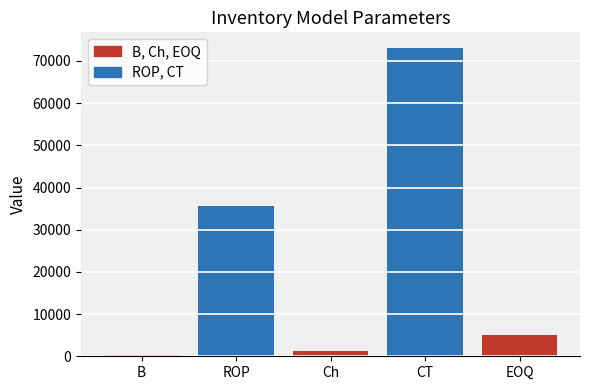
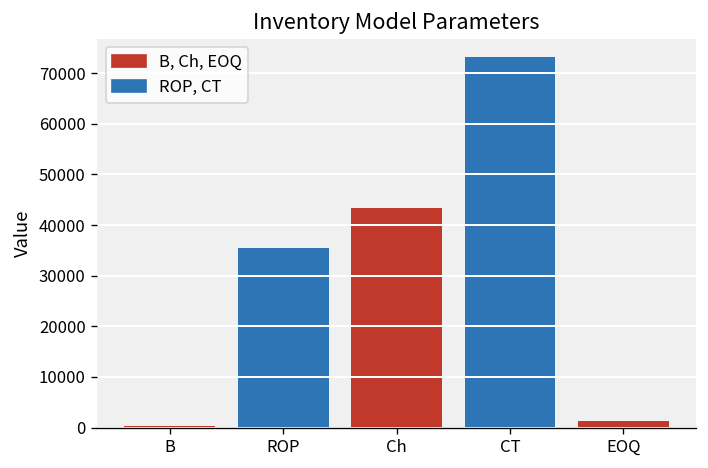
  {
    "ROP": 36000,
-   "Ch": 1000,
+   "Ch": 43000,
    "CT": 73000,
-   "EOQ": 5000
+   "EOQ": 1000
  }
